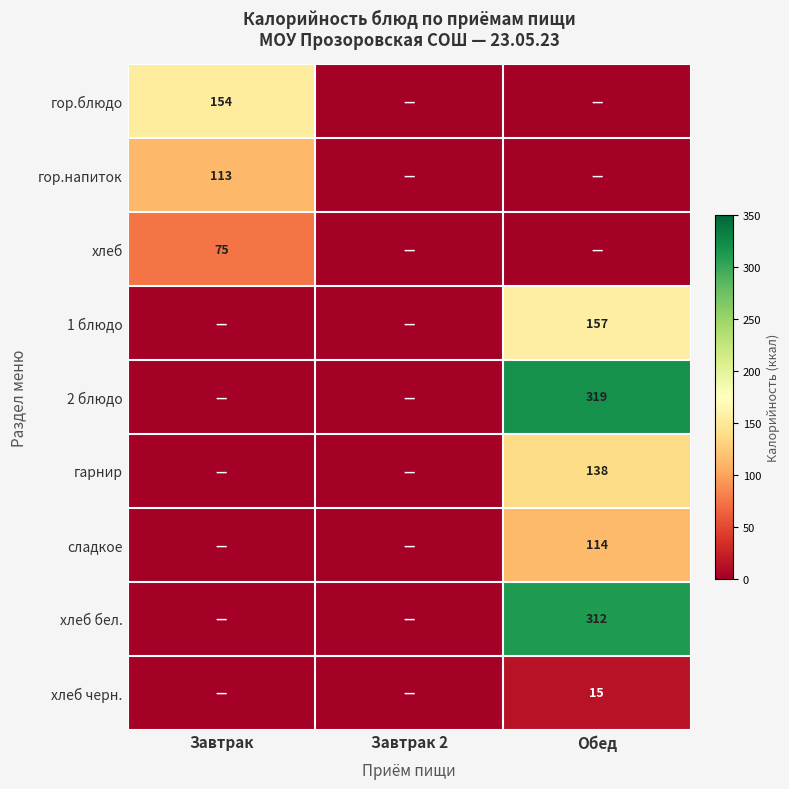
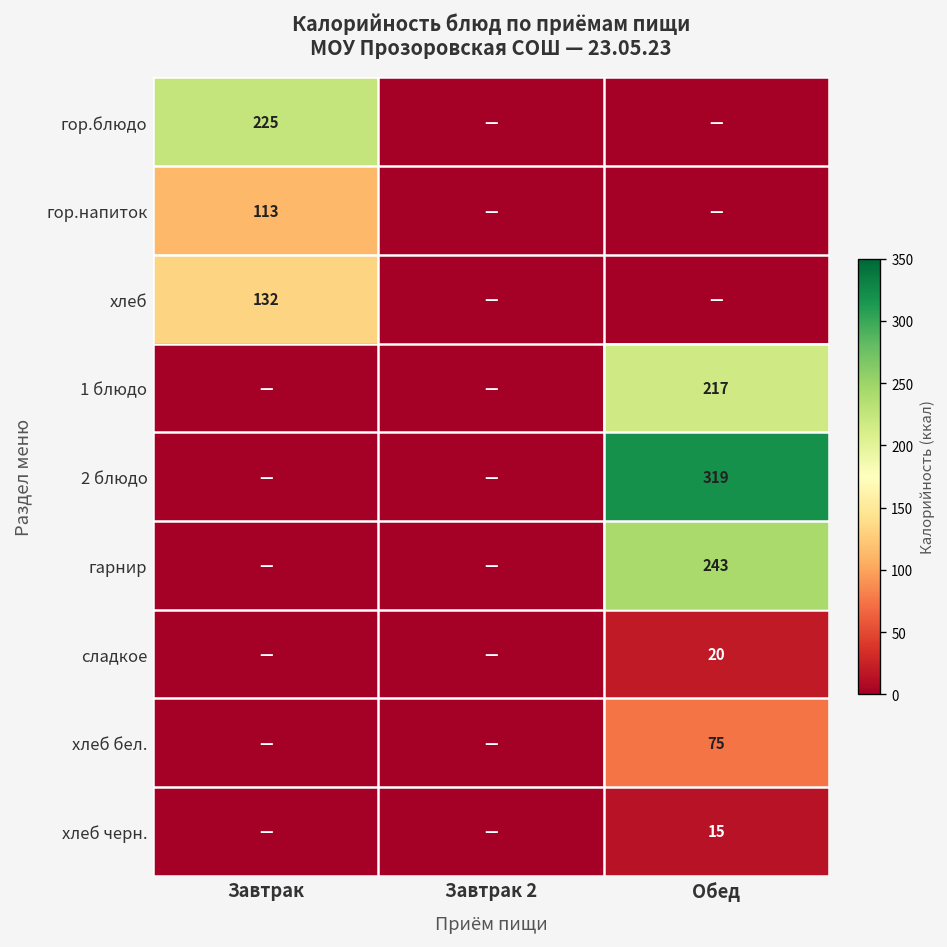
  {
    "гор.блюдо": {
-     "Завтрак": 154
+     "Завтрак": 225
    },
    "гор.напиток": {
      "Завтрак": 113
    },
    "хлеб": {
-     "Завтрак": 75
+     "Завтрак": 132
    },
    "1 блюдо": {
-     "Обед": 157
+     "Обед": 217
    },
    "2 блюдо": {
      "Обед": 319
    },
    "гарнир": {
-     "Обед": 138
+     "Обед": 243
    },
    "сладкое": {
-     "Обед": 114
+     "Обед": 20
    },
    "хлеб бел.": {
-     "Обед": 312
+     "Обед": 75
    },
    "хлеб черн.": {
      "Обед": 15
    }
  }
